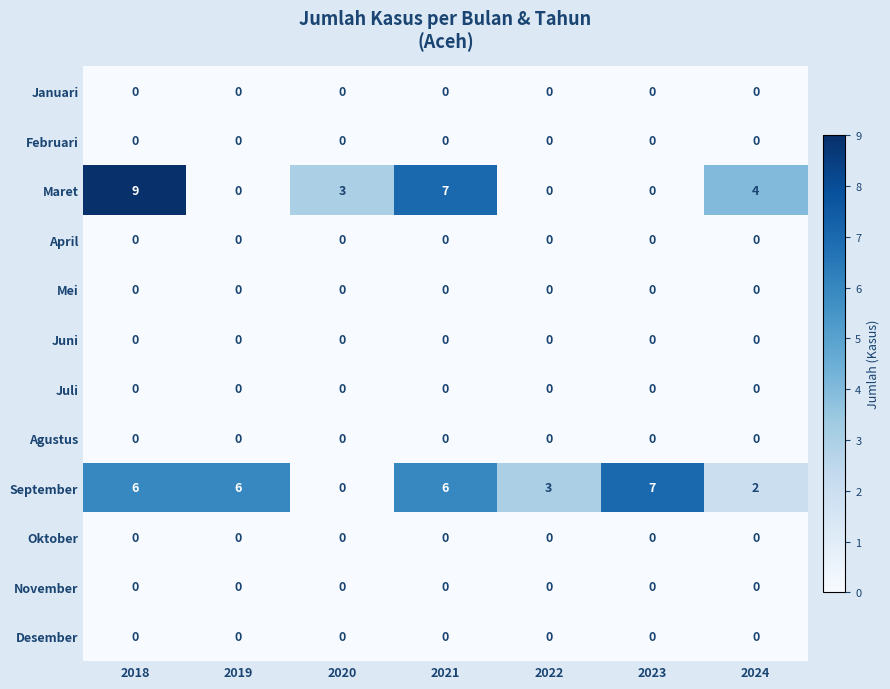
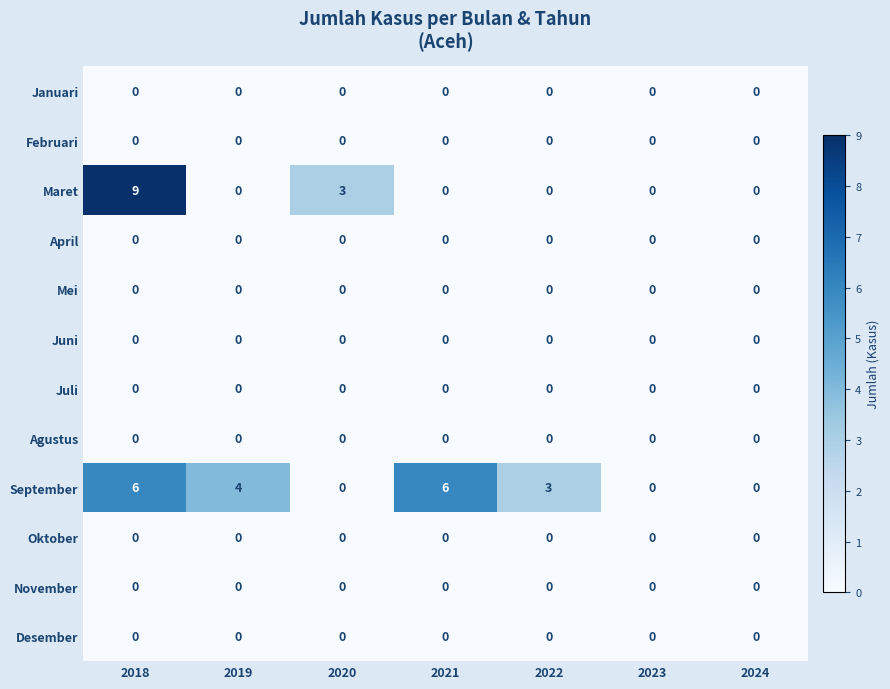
  {
    "Januari": {
      "2018": 0,
      "2019": 0,
      "2020": 0,
      "2021": 0,
      "2022": 0,
      "2023": 0,
      "2024": 0
    },
    "Februari": {
      "2018": 0,
      "2019": 0,
      "2020": 0,
      "2021": 0,
      "2022": 0,
      "2023": 0,
      "2024": 0
    },
    "Maret": {
      "2018": 9,
      "2019": 0,
      "2020": 3,
-     "2021": 7,
+     "2021": 0,
      "2022": 0,
      "2023": 0,
-     "2024": 4
+     "2024": 0
    },
    "April": {
      "2018": 0,
      "2019": 0,
      "2020": 0,
      "2021": 0,
      "2022": 0,
      "2023": 0,
      "2024": 0
    },
    "Mei": {
      "2018": 0,
      "2019": 0,
      "2020": 0,
      "2021": 0,
      "2022": 0,
      "2023": 0,
      "2024": 0
    },
    "Juni": {
      "2018": 0,
      "2019": 0,
      "2020": 0,
      "2021": 0,
      "2022": 0,
      "2023": 0,
      "2024": 0
    },
    "Juli": {
      "2018": 0,
      "2019": 0,
      "2020": 0,
      "2021": 0,
      "2022": 0,
      "2023": 0,
      "2024": 0
    },
    "Agustus": {
      "2018": 0,
      "2019": 0,
      "2020": 0,
      "2021": 0,
      "2022": 0,
      "2023": 0,
      "2024": 0
    },
    "September": {
      "2018": 6,
-     "2019": 6,
+     "2019": 4,
      "2020": 0,
      "2021": 6,
      "2022": 3,
-     "2023": 7,
-     "2024": 2
+     "2023": 0,
+     "2024": 0
    },
    "Oktober": {
      "2018": 0,
      "2019": 0,
      "2020": 0,
      "2021": 0,
      "2022": 0,
      "2023": 0,
      "2024": 0
    },
    "November": {
      "2018": 0,
      "2019": 0,
      "2020": 0,
      "2021": 0,
      "2022": 0,
      "2023": 0,
      "2024": 0
    },
    "Desember": {
      "2018": 0,
      "2019": 0,
      "2020": 0,
      "2021": 0,
      "2022": 0,
      "2023": 0,
      "2024": 0
    }
  }
